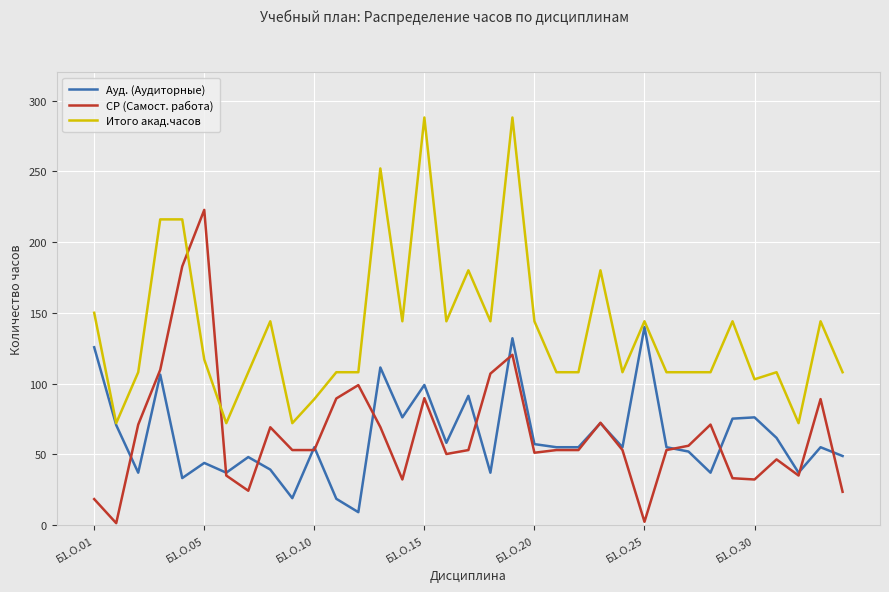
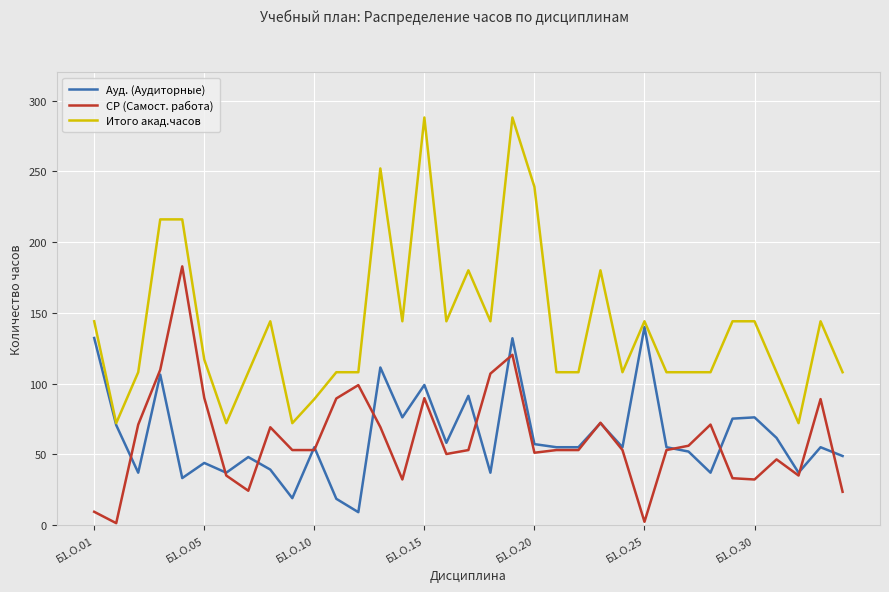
  {
    "Ауд. (Аудиторные)": {
-     "Б1.О.01": 126,
+     "Б1.О.01": 132,
      "Б1.О.05": 44,
      "Б1.О.10": 55,
      "Б1.О.15": 99,
      "Б1.О.20": 57,
      "Б1.О.25": 140,
      "Б1.О.30": 76
    },
    "СР (Самост. работа)": {
-     "Б1.О.01": 18,
-     "Б1.О.05": 223,
+     "Б1.О.01": 9,
+     "Б1.О.05": 90,
      "Б1.О.10": 53,
      "Б1.О.15": 90,
      "Б1.О.20": 51,
      "Б1.О.25": 2,
      "Б1.О.30": 32
    },
    "Итого акад.часов": {
-     "Б1.О.01": 150,
+     "Б1.О.01": 144,
      "Б1.О.05": 117,
      "Б1.О.10": 89,
      "Б1.О.15": 288,
-     "Б1.О.20": 144,
+     "Б1.О.20": 239,
      "Б1.О.25": 144,
-     "Б1.О.30": 103
+     "Б1.О.30": 144
    }
  }
